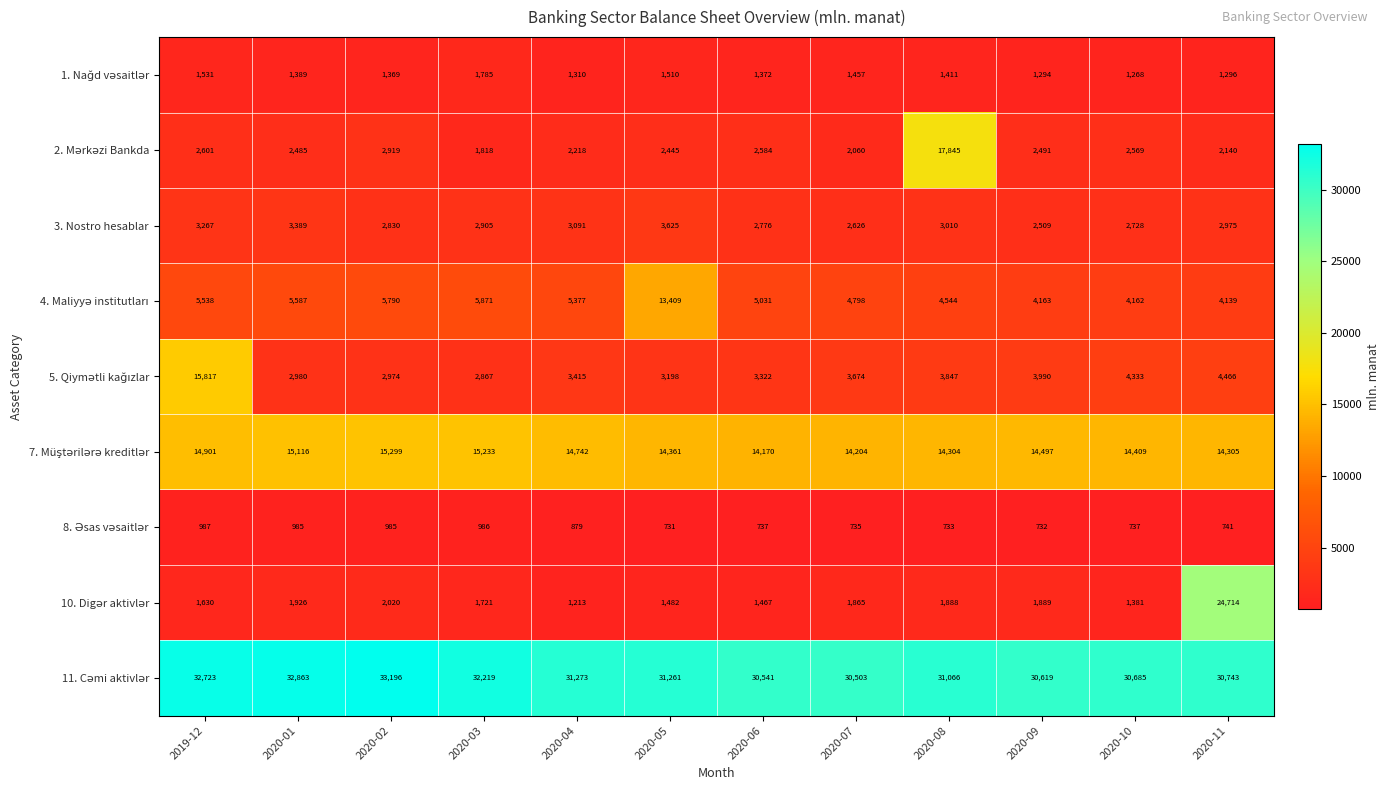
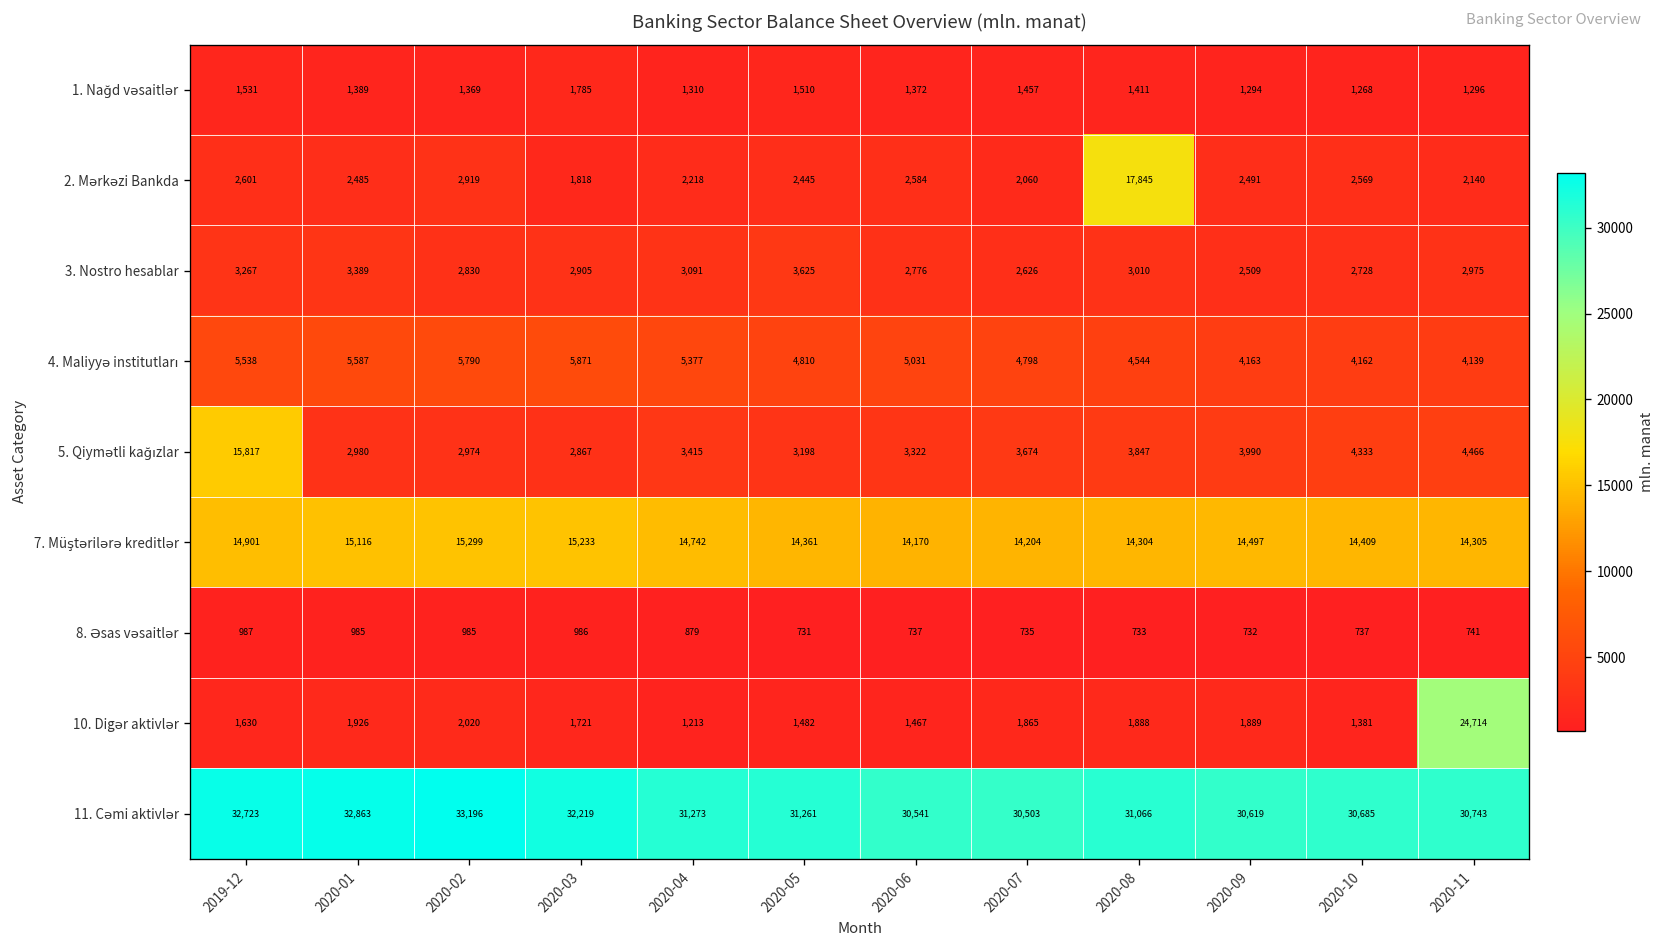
  {
    "1. Nağd vəsaitlər": {
      "2019-12": "1,531",
      "2020-01": "1,389",
      "2020-02": "1,369",
      "2020-03": "1,785",
      "2020-04": "1,310",
      "2020-05": "1,510",
      "2020-06": "1,372",
      "2020-07": "1,457",
      "2020-08": "1,411",
      "2020-09": "1,294",
      "2020-10": "1,268",
      "2020-11": "1,296"
    },
    "2. Mərkəzi Bankda": {
      "2019-12": "2,601",
      "2020-01": "2,485",
      "2020-02": "2,919",
      "2020-03": "1,818",
      "2020-04": "2,218",
      "2020-05": "2,445",
      "2020-06": "2,584",
      "2020-07": "2,060",
      "2020-08": "17,845",
      "2020-09": "2,491",
      "2020-10": "2,569",
      "2020-11": "2,140"
    },
    "3. Nostro hesablar": {
      "2019-12": "3,267",
      "2020-01": "3,389",
      "2020-02": "2,830",
      "2020-03": "2,905",
      "2020-04": "3,091",
      "2020-05": "3,625",
      "2020-06": "2,776",
      "2020-07": "2,626",
      "2020-08": "3,010",
      "2020-09": "2,509",
      "2020-10": "2,728",
      "2020-11": "2,975"
    },
    "4. Maliyyə institutları": {
      "2019-12": "5,538",
      "2020-01": "5,587",
      "2020-02": "5,790",
      "2020-03": "5,871",
      "2020-04": "5,377",
-     "2020-05": "13,409",
+     "2020-05": "4,810",
      "2020-06": "5,031",
      "2020-07": "4,798",
      "2020-08": "4,544",
      "2020-09": "4,163",
      "2020-10": "4,162",
      "2020-11": "4,139"
    },
    "5. Qiymətli kağızlar": {
      "2019-12": "15,817",
      "2020-01": "2,980",
      "2020-02": "2,974",
      "2020-03": "2,867",
      "2020-04": "3,415",
      "2020-05": "3,198",
      "2020-06": "3,322",
      "2020-07": "3,674",
      "2020-08": "3,847",
      "2020-09": "3,990",
      "2020-10": "4,333",
      "2020-11": "4,466"
    },
    "7. Müştərilərə kreditlər": {
      "2019-12": "14,901",
      "2020-01": "15,116",
      "2020-02": "15,299",
      "2020-03": "15,233",
      "2020-04": "14,742",
      "2020-05": "14,361",
      "2020-06": "14,170",
      "2020-07": "14,204",
      "2020-08": "14,304",
      "2020-09": "14,497",
      "2020-10": "14,409",
      "2020-11": "14,305"
    },
    "8. Əsas vəsaitlər": {
      "2019-12": "987",
      "2020-01": "985",
      "2020-02": "985",
      "2020-03": "986",
      "2020-04": "879",
      "2020-05": "731",
      "2020-06": "737",
      "2020-07": "735",
      "2020-08": "733",
      "2020-09": "732",
      "2020-10": "737",
      "2020-11": "741"
    },
    "10. Digər aktivlər": {
      "2019-12": "1,630",
      "2020-01": "1,926",
      "2020-02": "2,020",
      "2020-03": "1,721",
      "2020-04": "1,213",
      "2020-05": "1,482",
      "2020-06": "1,467",
      "2020-07": "1,865",
      "2020-08": "1,888",
      "2020-09": "1,889",
      "2020-10": "1,381",
      "2020-11": "24,714"
    },
    "11. Cəmi aktivlər": {
      "2019-12": "32,723",
      "2020-01": "32,863",
      "2020-02": "33,196",
      "2020-03": "32,219",
      "2020-04": "31,273",
      "2020-05": "31,261",
      "2020-06": "30,541",
      "2020-07": "30,503",
      "2020-08": "31,066",
      "2020-09": "30,619",
      "2020-10": "30,685",
      "2020-11": "30,743"
    }
  }
